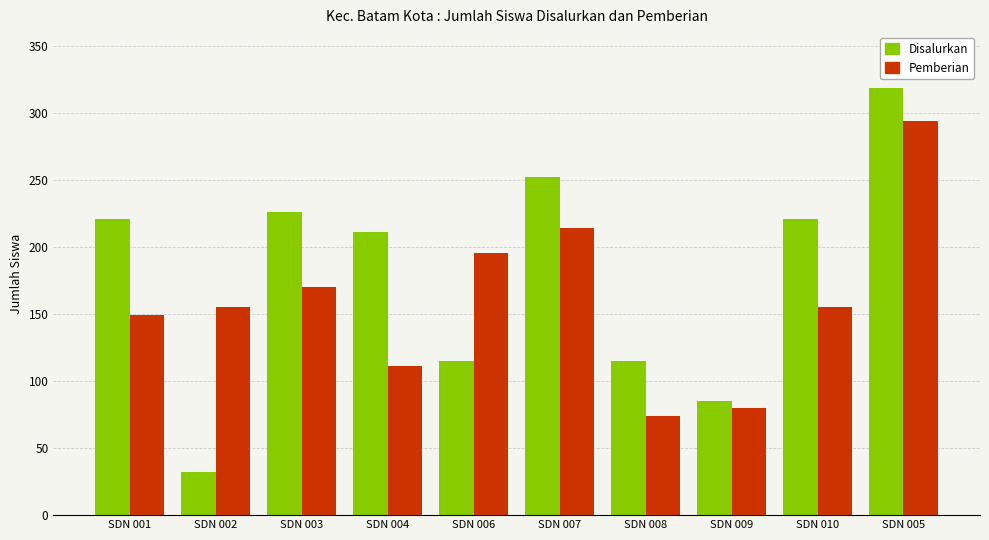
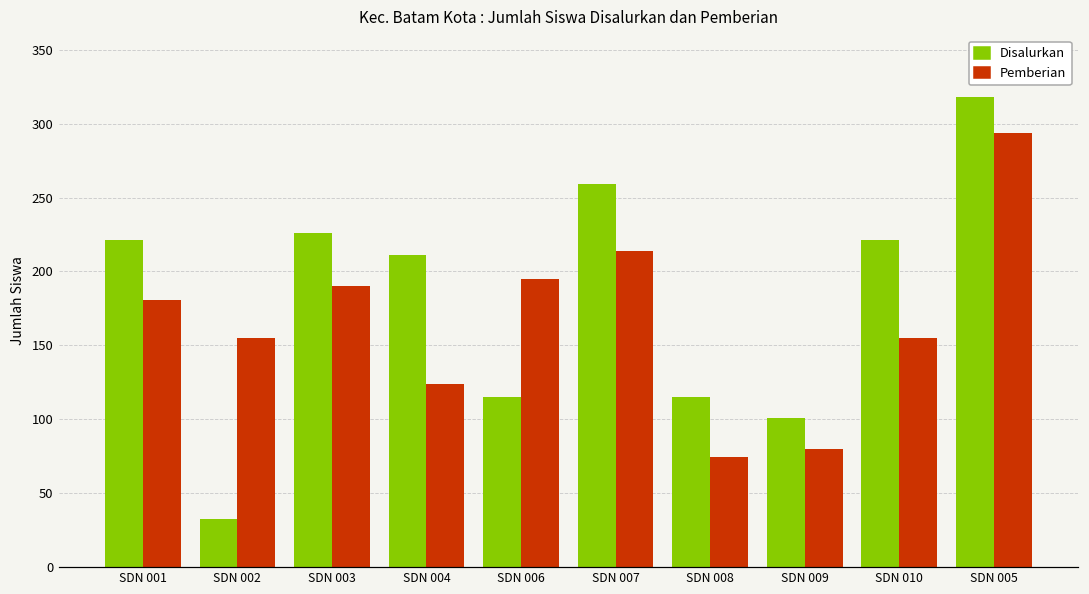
  {
    "Disalurkan": {
      "SDN 001": 221,
      "SDN 002": 32,
      "SDN 003": 226,
      "SDN 004": 211,
      "SDN 006": 115,
-     "SDN 007": 252,
+     "SDN 007": 259,
      "SDN 008": 115,
-     "SDN 009": 85,
+     "SDN 009": 101,
      "SDN 010": 221,
      "SDN 005": 318
    },
    "Pemberian": {
-     "SDN 001": 149,
+     "SDN 001": 181,
      "SDN 002": 155,
-     "SDN 003": 170,
-     "SDN 004": 111,
+     "SDN 003": 190,
+     "SDN 004": 124,
      "SDN 006": 195,
      "SDN 007": 214,
      "SDN 008": 74,
      "SDN 009": 80,
      "SDN 010": 155,
      "SDN 005": 294
    }
  }
